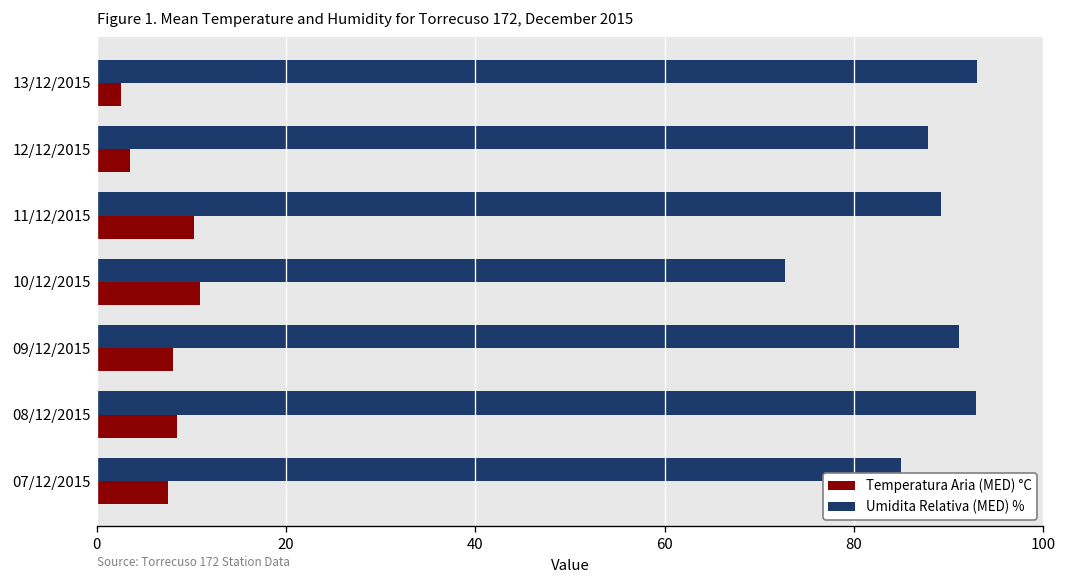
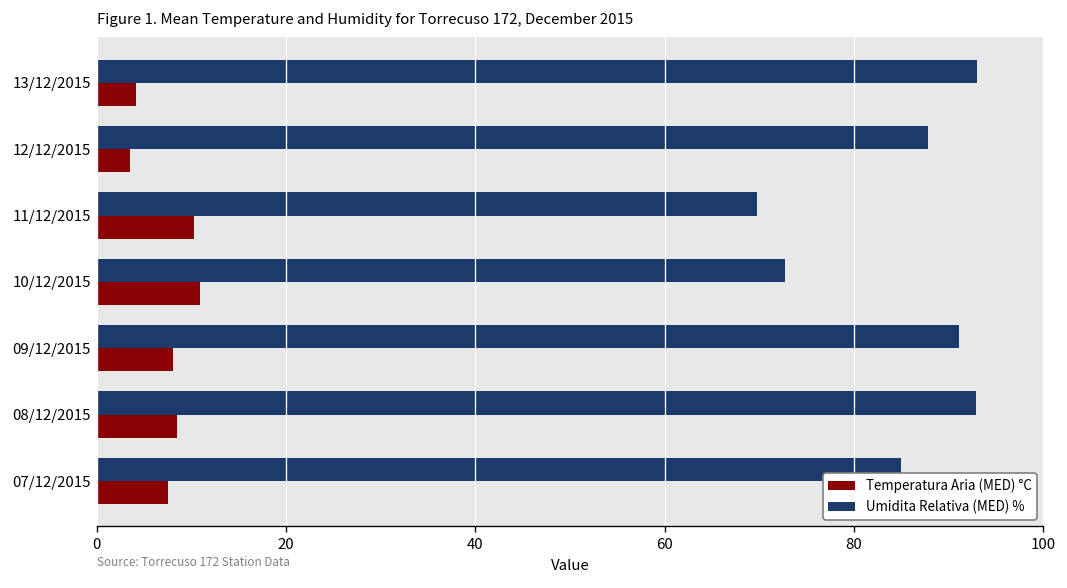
  {
    "Temperatura Aria (MED) °C": {
-     "13/12/2015": 3,
+     "13/12/2015": 4,
      "12/12/2015": 4,
      "11/12/2015": 10,
      "10/12/2015": 11,
      "09/12/2015": 8,
      "08/12/2015": 9,
      "07/12/2015": 8
    },
    "Umidita Relativa (MED) %": {
      "13/12/2015": 93,
      "12/12/2015": 88,
-     "11/12/2015": 89,
+     "11/12/2015": 70,
      "10/12/2015": 73,
      "09/12/2015": 91,
      "08/12/2015": 93,
      "07/12/2015": 85
    }
  }
